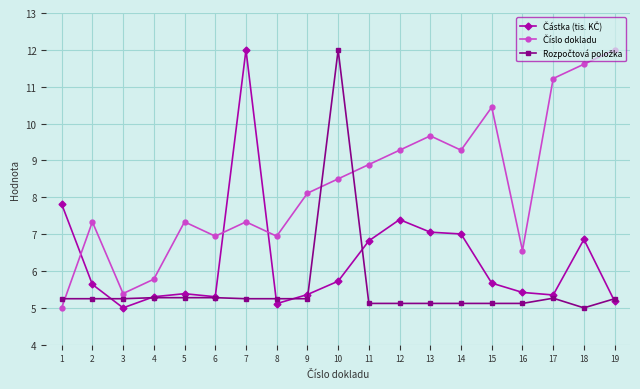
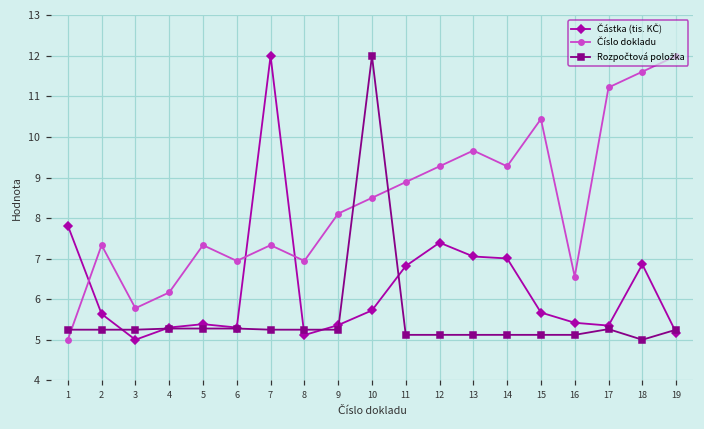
  {
    "Číslo dokladu": {
      "1": 5.0,
      "2": 7.3,
-     "3": 5.4,
-     "4": 5.8,
+     "3": 5.8,
+     "4": 6.2,
      "5": 7.3,
      "6": 6.9,
      "7": 7.3,
      "8": 6.9,
      "9": 8.1,
      "10": 8.5,
      "11": 8.9,
      "12": 9.3,
      "13": 9.7,
      "14": 9.3,
      "15": 10.4,
      "16": 6.6,
      "17": 11.2,
      "18": 11.6
    }
  }
